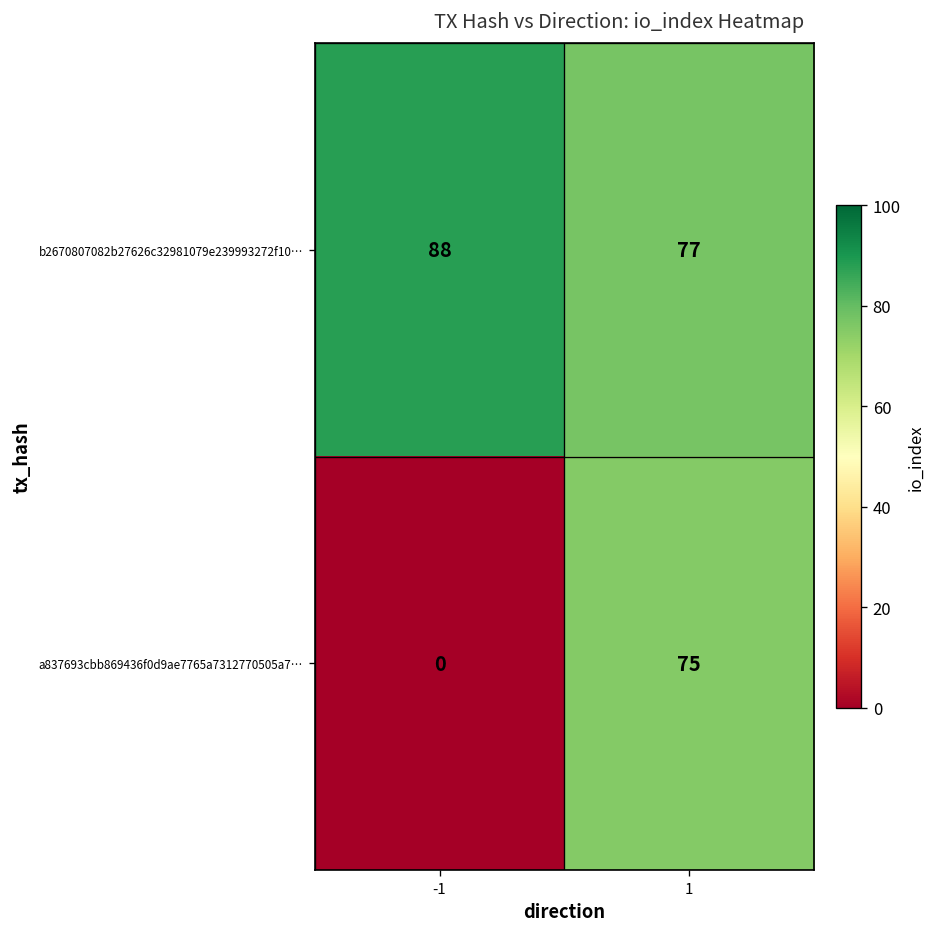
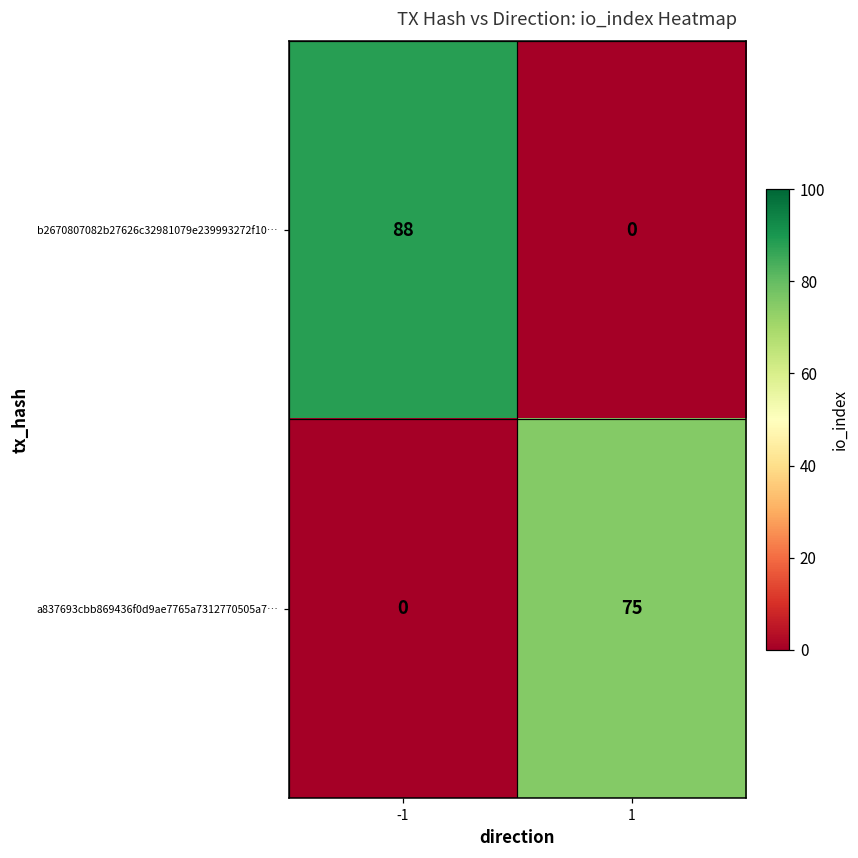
  {
    "b2670807082b27626c32981079e239993272f10…": {
      "-1": 88,
-     "1": 77
+     "1": 0
    },
    "a837693cbb869436f0d9ae7765a7312770505a7…": {
      "-1": 0,
      "1": 75
    }
  }
